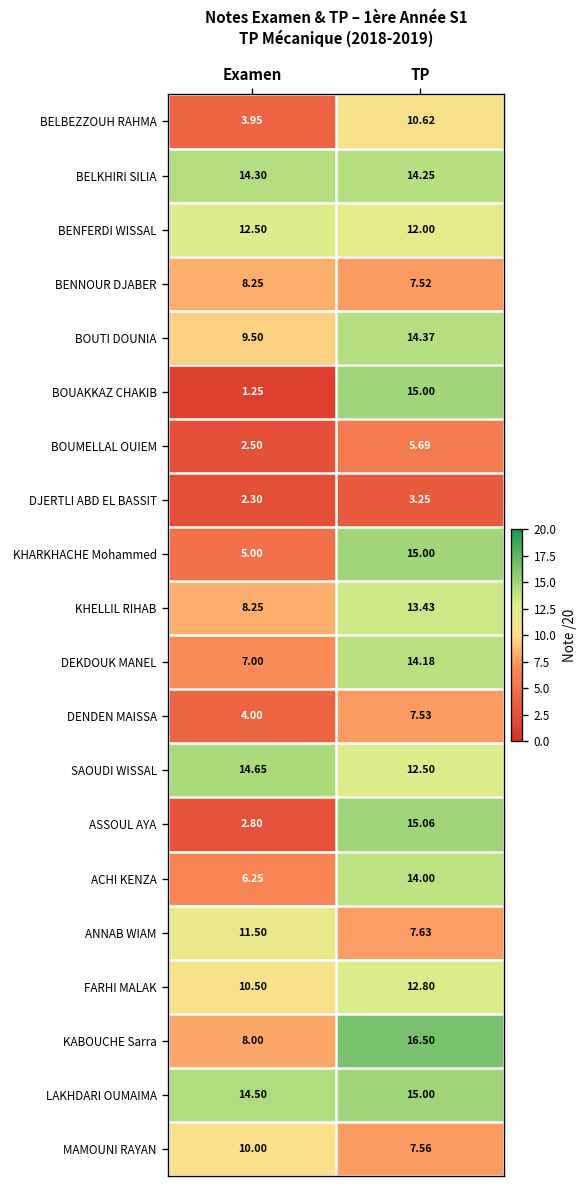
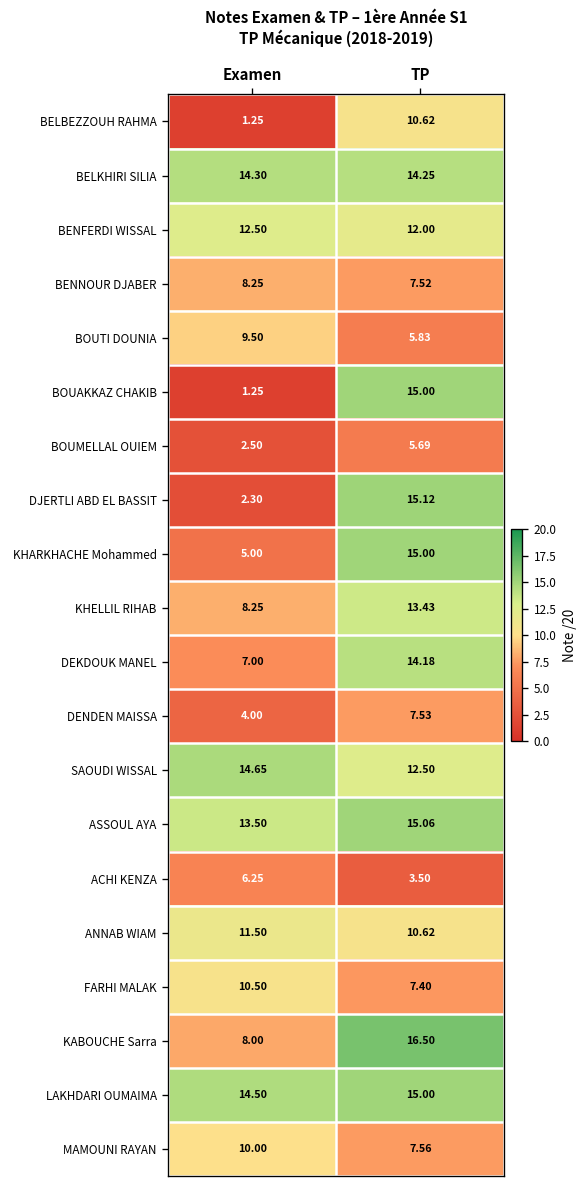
  {
    "BELBEZZOUH RAHMA": {
-     "Examen": 3.95,
+     "Examen": 1.25,
      "TP": 10.62
    },
    "BELKHIRI SILIA": {
      "Examen": 14.30,
      "TP": 14.25
    },
    "BENFERDI WISSAL": {
      "Examen": 12.50,
      "TP": 12.00
    },
    "BENNOUR DJABER": {
      "Examen": 8.25,
      "TP": 7.52
    },
    "BOUTI DOUNIA": {
      "Examen": 9.50,
-     "TP": 14.37
+     "TP": 5.83
    },
    "BOUAKKAZ CHAKIB": {
      "Examen": 1.25,
      "TP": 15.00
    },
    "BOUMELLAL OUIEM": {
      "Examen": 2.50,
      "TP": 5.69
    },
    "DJERTLI ABD EL BASSIT": {
      "Examen": 2.30,
-     "TP": 3.25
+     "TP": 15.12
    },
    "KHARKHACHE Mohammed": {
      "Examen": 5.00,
      "TP": 15.00
    },
    "KHELLIL RIHAB": {
      "Examen": 8.25,
      "TP": 13.43
    },
    "DEKDOUK MANEL": {
      "Examen": 7.00,
      "TP": 14.18
    },
    "DENDEN MAISSA": {
      "Examen": 4.00,
      "TP": 7.53
    },
    "SAOUDI WISSAL": {
      "Examen": 14.65,
      "TP": 12.50
    },
    "ASSOUL AYA": {
-     "Examen": 2.80,
+     "Examen": 13.50,
      "TP": 15.06
    },
    "ACHI KENZA": {
      "Examen": 6.25,
-     "TP": 14.00
+     "TP": 3.50
    },
    "ANNAB WIAM": {
      "Examen": 11.50,
-     "TP": 7.63
+     "TP": 10.62
    },
    "FARHI MALAK": {
      "Examen": 10.50,
-     "TP": 12.80
+     "TP": 7.40
    },
    "KABOUCHE Sarra": {
      "Examen": 8.00,
      "TP": 16.50
    },
    "LAKHDARI OUMAIMA": {
      "Examen": 14.50,
      "TP": 15.00
    },
    "MAMOUNI RAYAN": {
      "Examen": 10.00,
      "TP": 7.56
    }
  }
